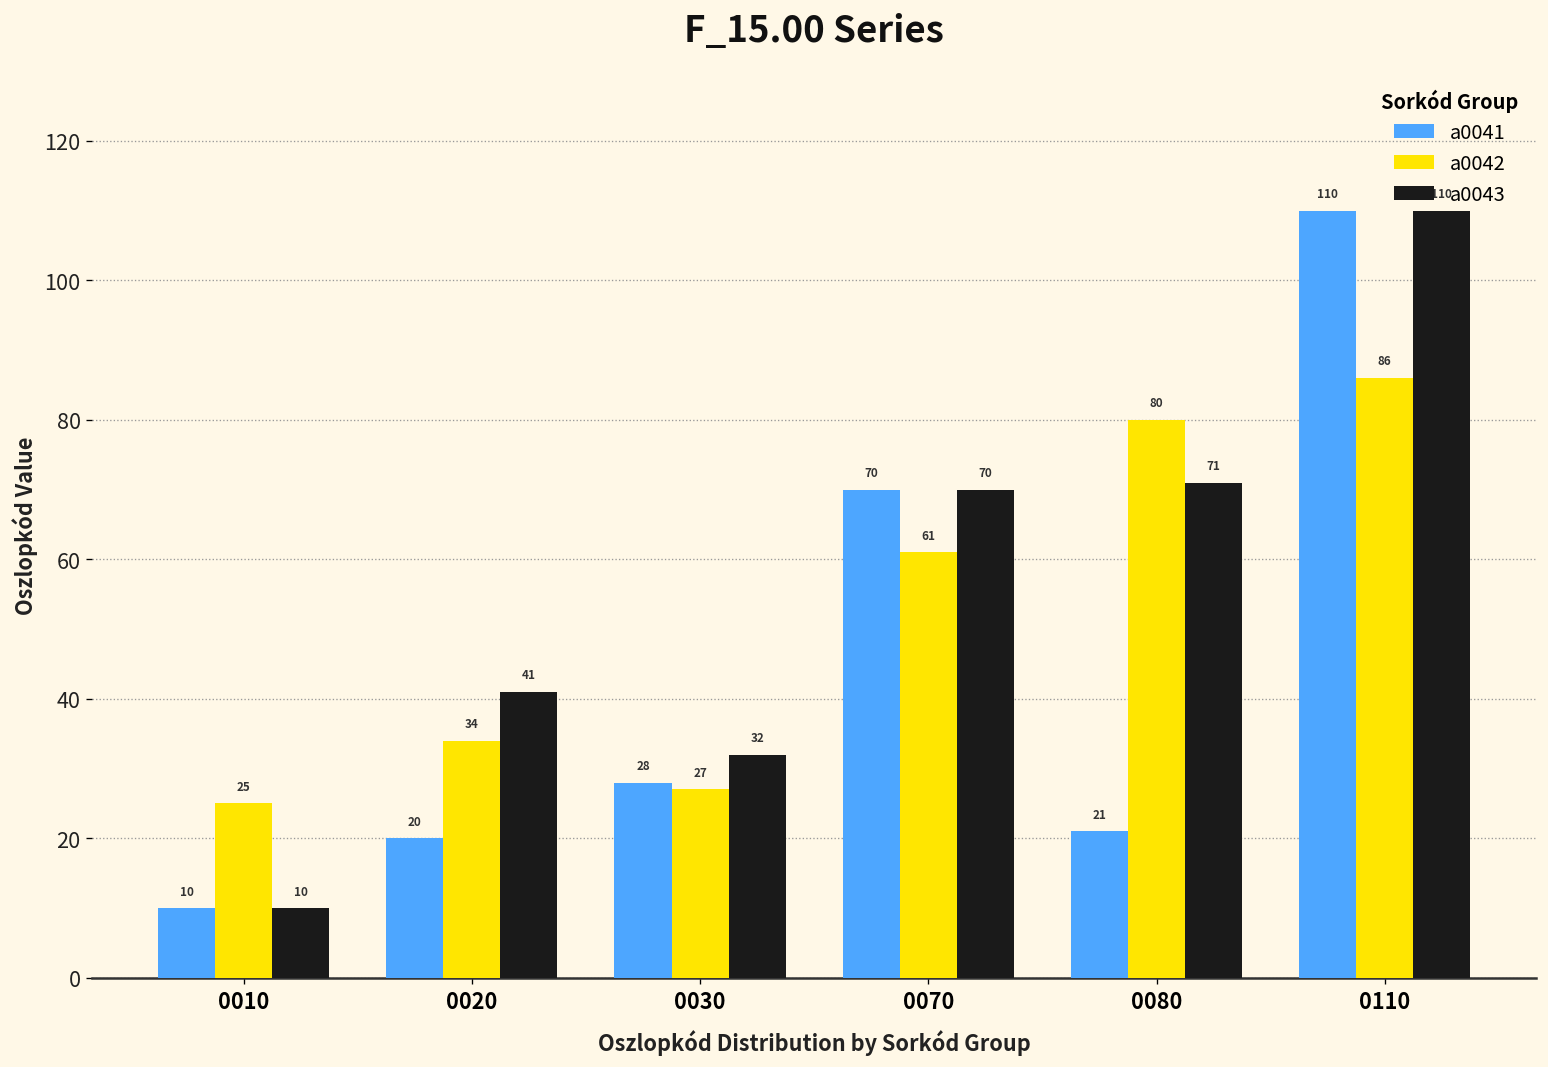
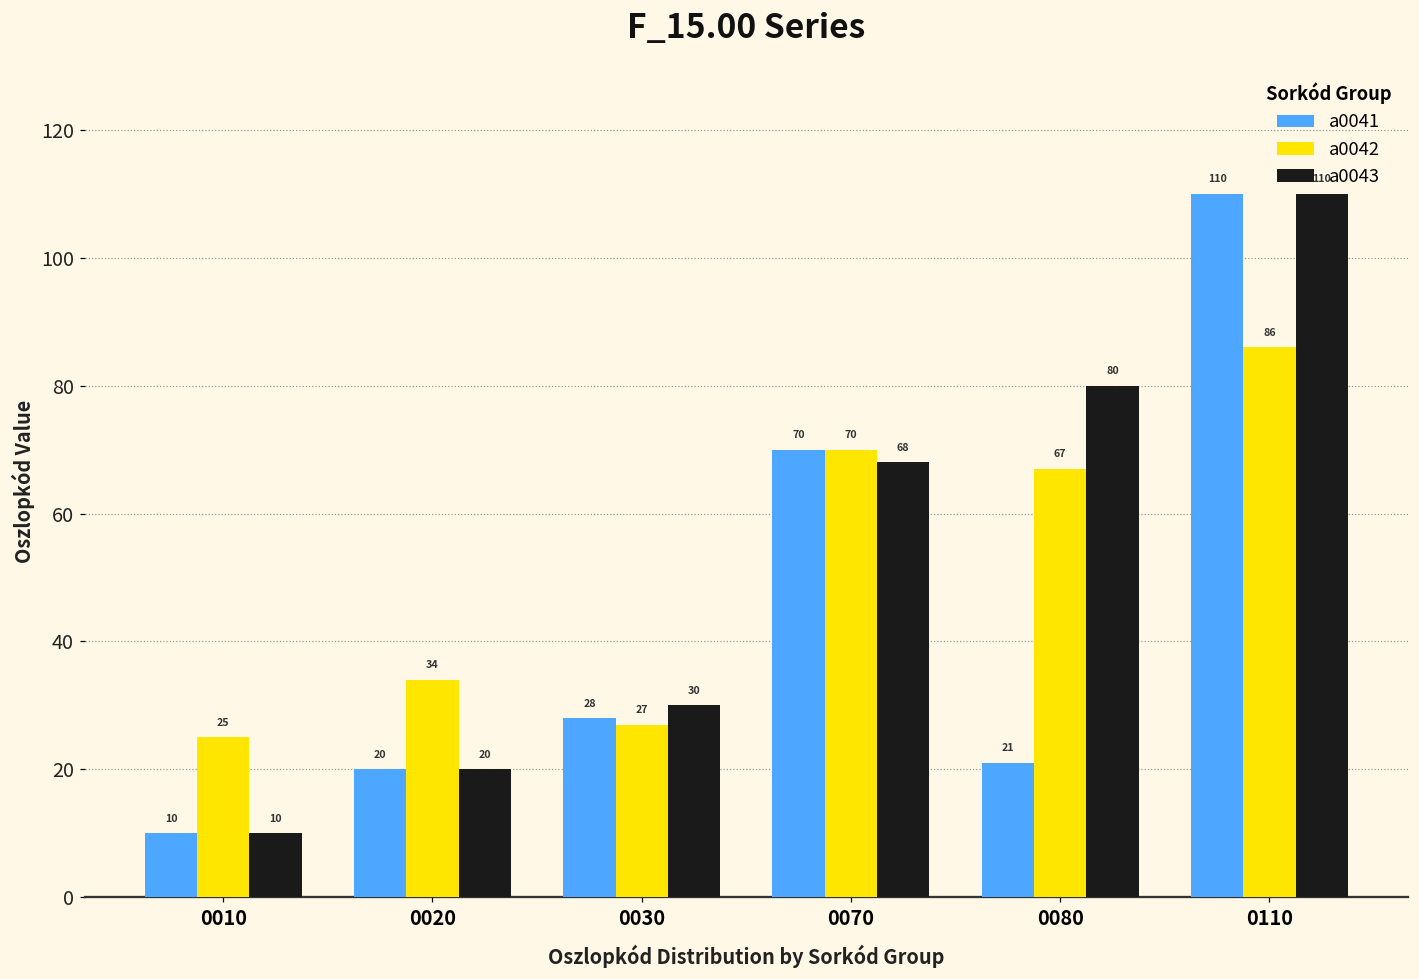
  {
    "a0041": {
      "0010": 10,
      "0020": 20,
      "0030": 28,
      "0070": 70,
      "0080": 21,
      "0110": 110
    },
    "a0042": {
      "0010": 25,
      "0020": 34,
      "0030": 27,
-     "0070": 61,
-     "0080": 80,
+     "0070": 70,
+     "0080": 67,
      "0110": 86
    },
    "a0043": {
      "0010": 10,
-     "0020": 41,
-     "0030": 32,
-     "0070": 70,
-     "0080": 71,
+     "0020": 20,
+     "0030": 30,
+     "0070": 68,
+     "0080": 80,
      "0110": 110
    }
  }
